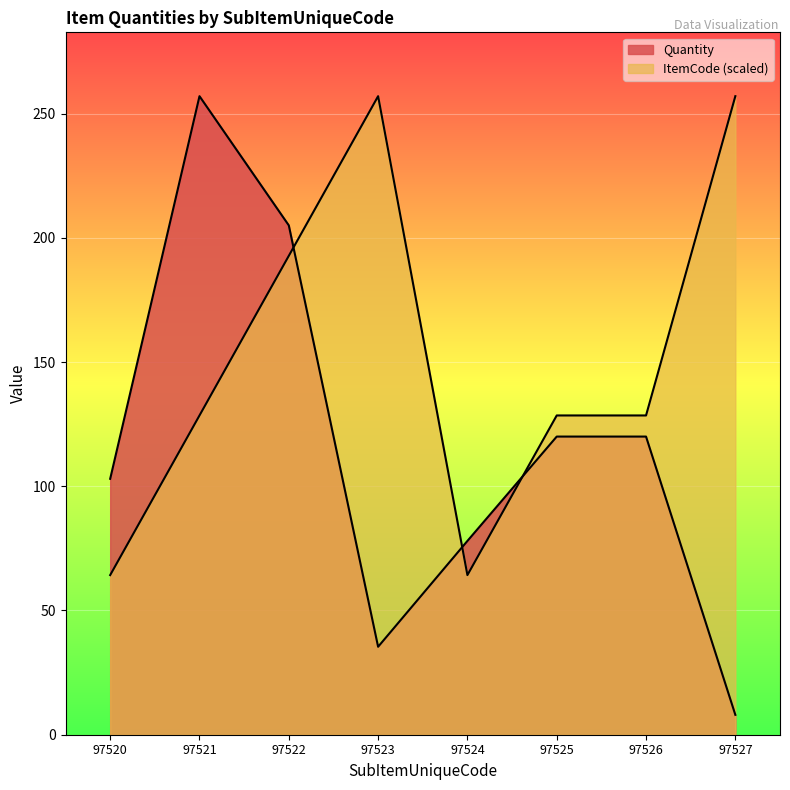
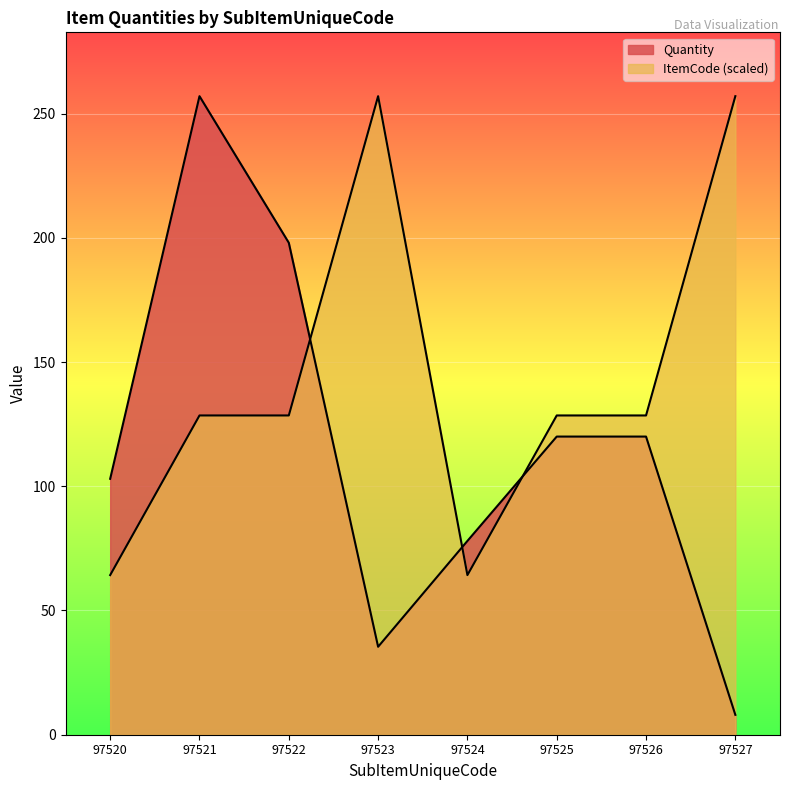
  {
    "Quantity": {
      "97520": 103,
      "97521": 257,
-     "97522": 205,
+     "97522": 198,
      "97523": 35,
      "97524": 78,
      "97525": 120,
      "97526": 120,
      "97527": 8
    },
    "ItemCode (scaled)": {
      "97520": 64,
      "97521": 129,
-     "97522": 193,
+     "97522": 129,
      "97523": 257,
      "97524": 64,
      "97525": 129,
      "97526": 129,
      "97527": 257
    }
  }
